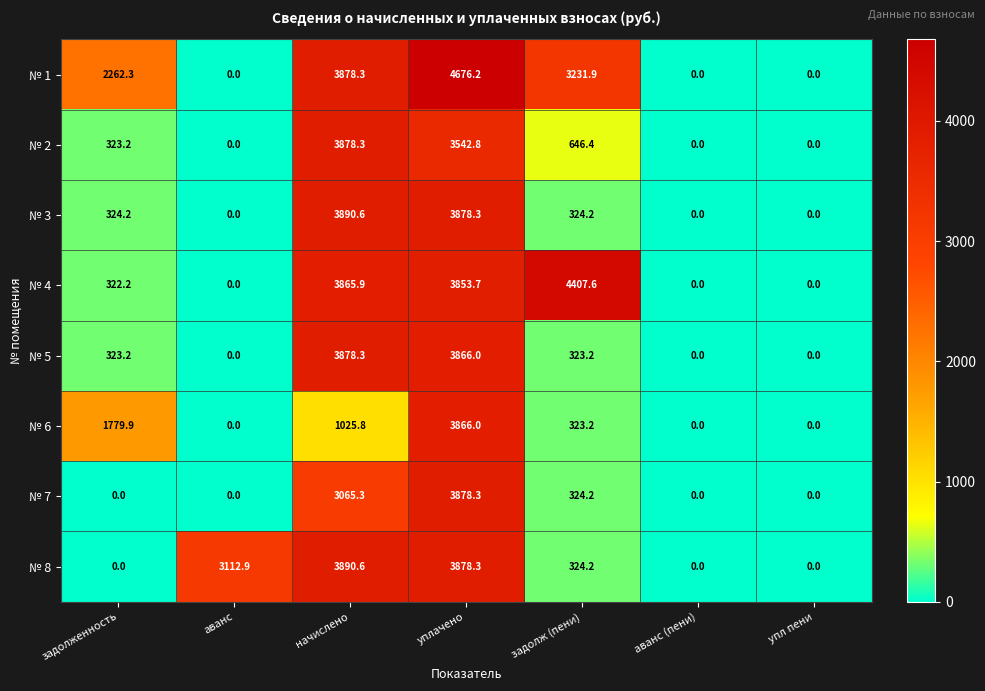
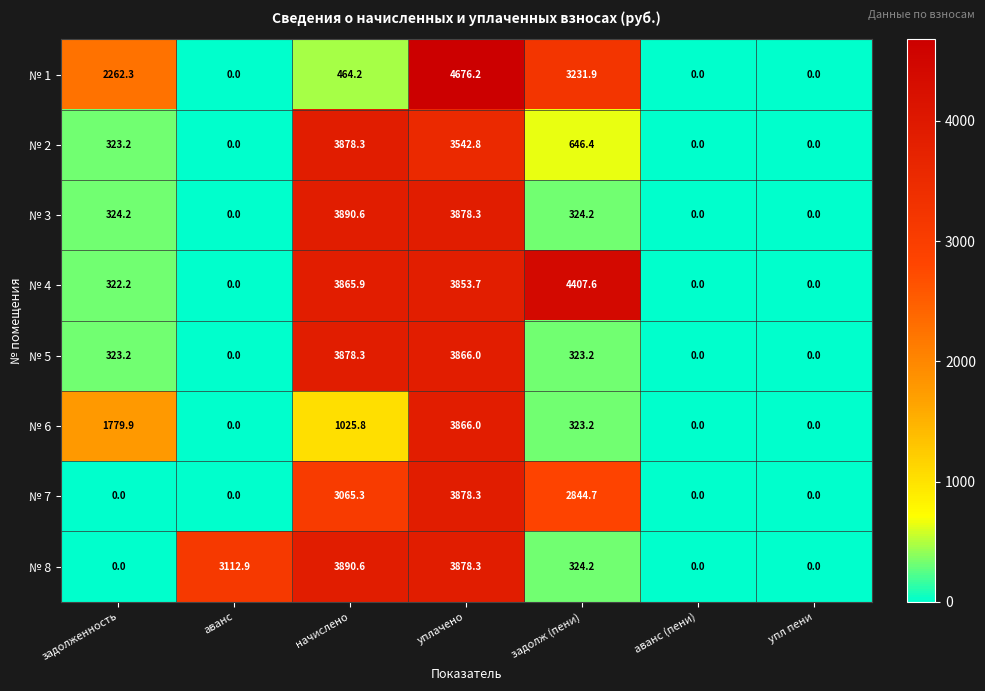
  {
    "№ 1": {
      "задолженность": 2262.3,
      "аванс": 0.0,
-     "начислено": 3878.3,
+     "начислено": 464.2,
      "уплачено": 4676.2,
      "задолж (пени)": 3231.9,
      "аванс (пени)": 0.0,
      "упл пени": 0.0
    },
    "№ 2": {
      "задолженность": 323.2,
      "аванс": 0.0,
      "начислено": 3878.3,
      "уплачено": 3542.8,
      "задолж (пени)": 646.4,
      "аванс (пени)": 0.0,
      "упл пени": 0.0
    },
    "№ 3": {
      "задолженность": 324.2,
      "аванс": 0.0,
      "начислено": 3890.6,
      "уплачено": 3878.3,
      "задолж (пени)": 324.2,
      "аванс (пени)": 0.0,
      "упл пени": 0.0
    },
    "№ 4": {
      "задолженность": 322.2,
      "аванс": 0.0,
      "начислено": 3865.9,
      "уплачено": 3853.7,
      "задолж (пени)": 4407.6,
      "аванс (пени)": 0.0,
      "упл пени": 0.0
    },
    "№ 5": {
      "задолженность": 323.2,
      "аванс": 0.0,
      "начислено": 3878.3,
      "уплачено": 3866.0,
      "задолж (пени)": 323.2,
      "аванс (пени)": 0.0,
      "упл пени": 0.0
    },
    "№ 6": {
      "задолженность": 1779.9,
      "аванс": 0.0,
      "начислено": 1025.8,
      "уплачено": 3866.0,
      "задолж (пени)": 323.2,
      "аванс (пени)": 0.0,
      "упл пени": 0.0
    },
    "№ 7": {
      "задолженность": 0.0,
      "аванс": 0.0,
      "начислено": 3065.3,
      "уплачено": 3878.3,
-     "задолж (пени)": 324.2,
+     "задолж (пени)": 2844.7,
      "аванс (пени)": 0.0,
      "упл пени": 0.0
    },
    "№ 8": {
      "задолженность": 0.0,
      "аванс": 3112.9,
      "начислено": 3890.6,
      "уплачено": 3878.3,
      "задолж (пени)": 324.2,
      "аванс (пени)": 0.0,
      "упл пени": 0.0
    }
  }
